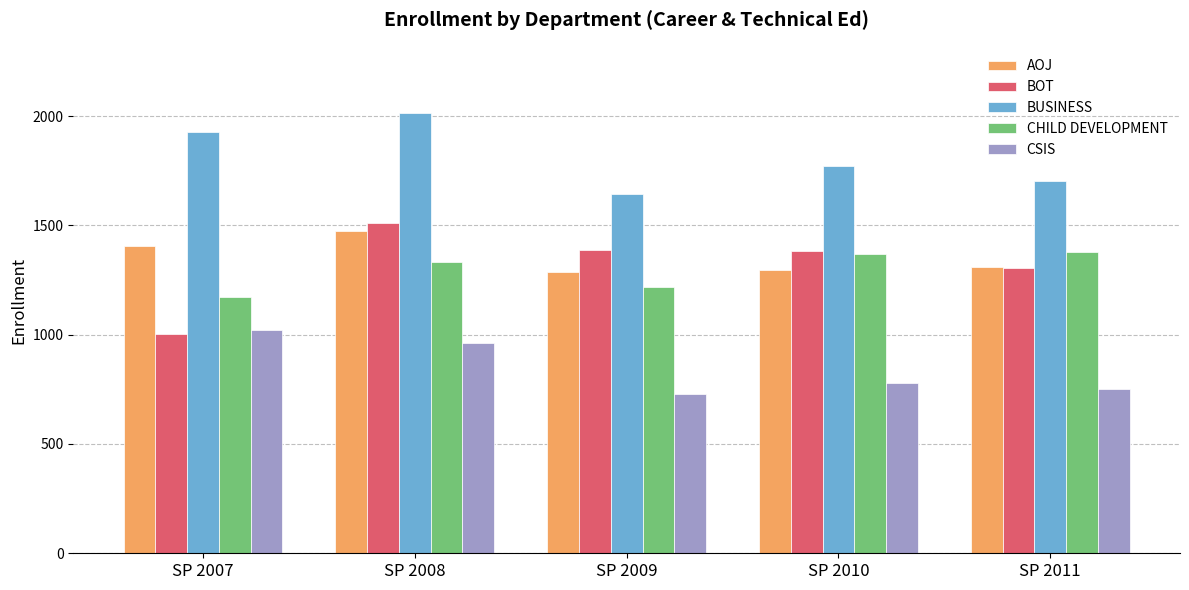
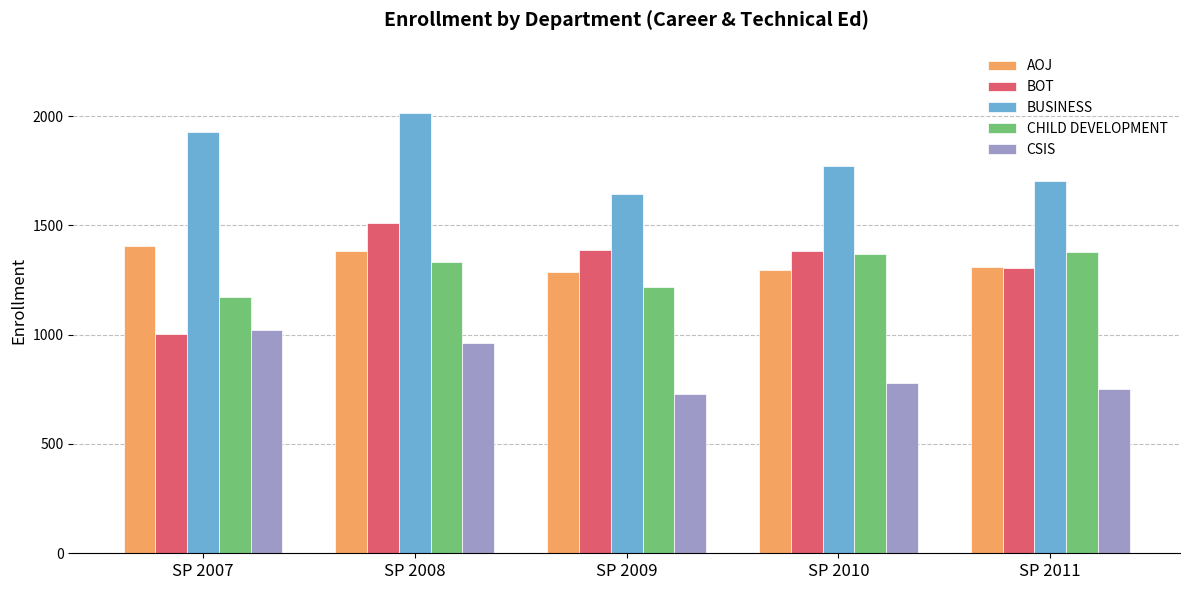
  {
    "AOJ": {
      "SP 2007": 1410,
-     "SP 2008": 1470,
+     "SP 2008": 1380,
      "SP 2009": 1290,
      "SP 2010": 1300,
      "SP 2011": 1310
    },
    "BOT": {
      "SP 2007": 1000,
      "SP 2008": 1510,
      "SP 2009": 1390,
      "SP 2010": 1390,
      "SP 2011": 1310
    },
    "CHILD DEVELOPMENT": {
      "SP 2007": 1170,
      "SP 2008": 1330,
      "SP 2009": 1220,
      "SP 2010": 1370,
      "SP 2011": 1380
    }
  }
